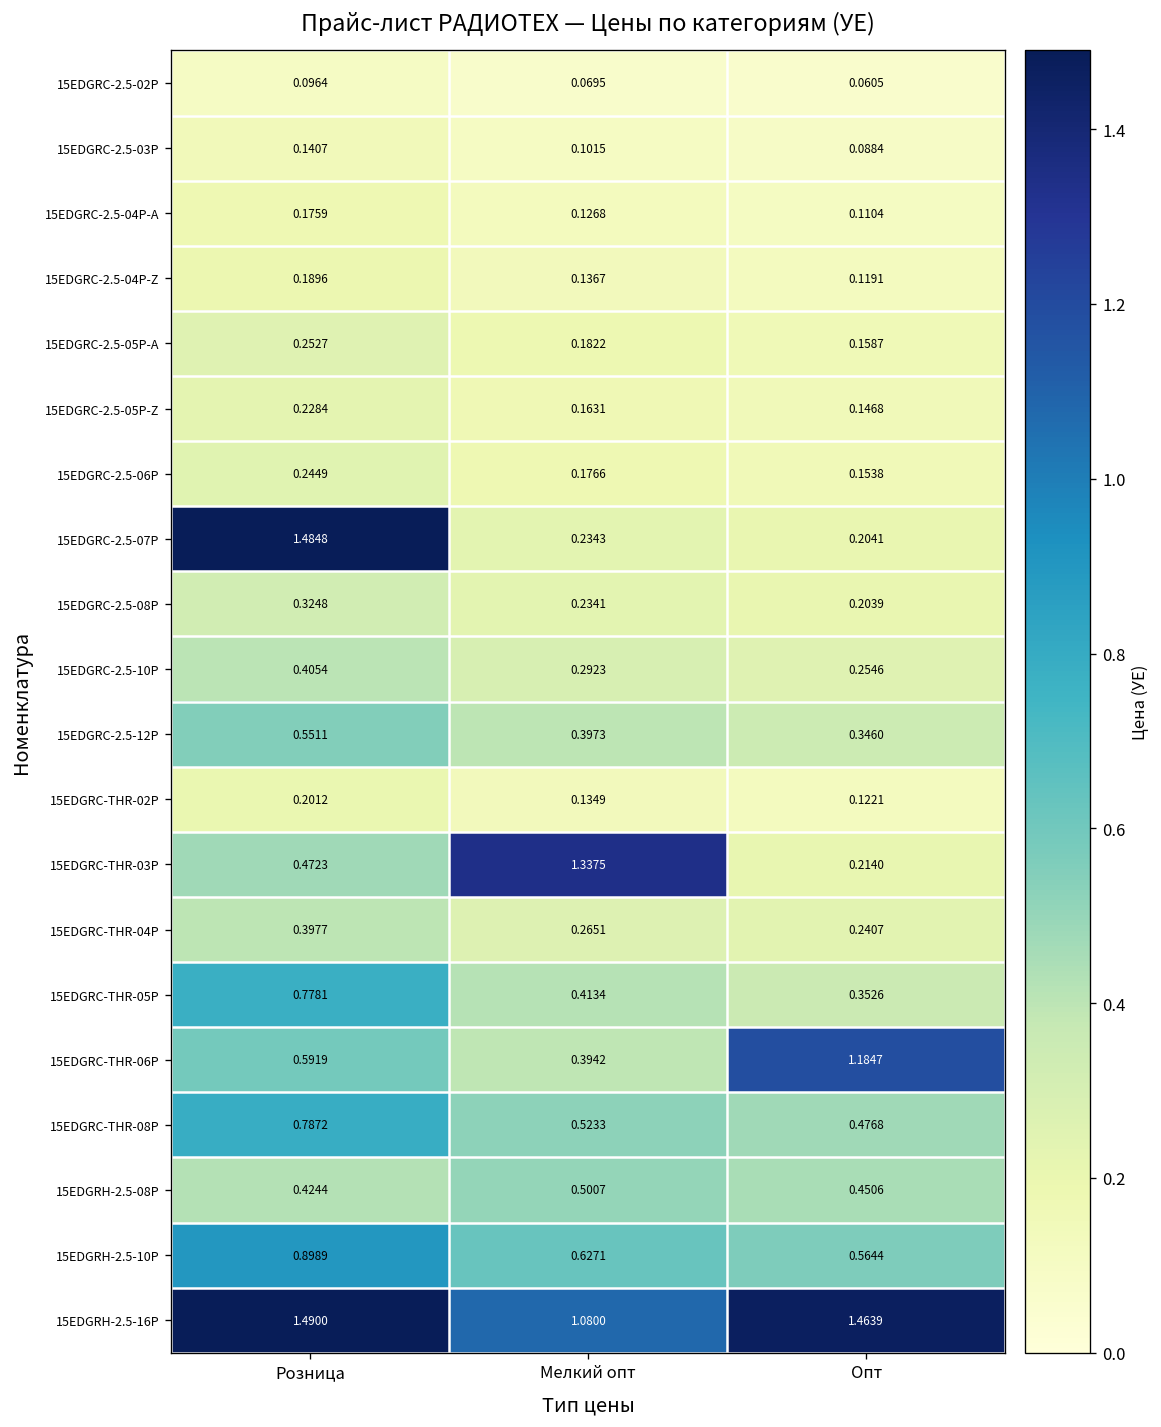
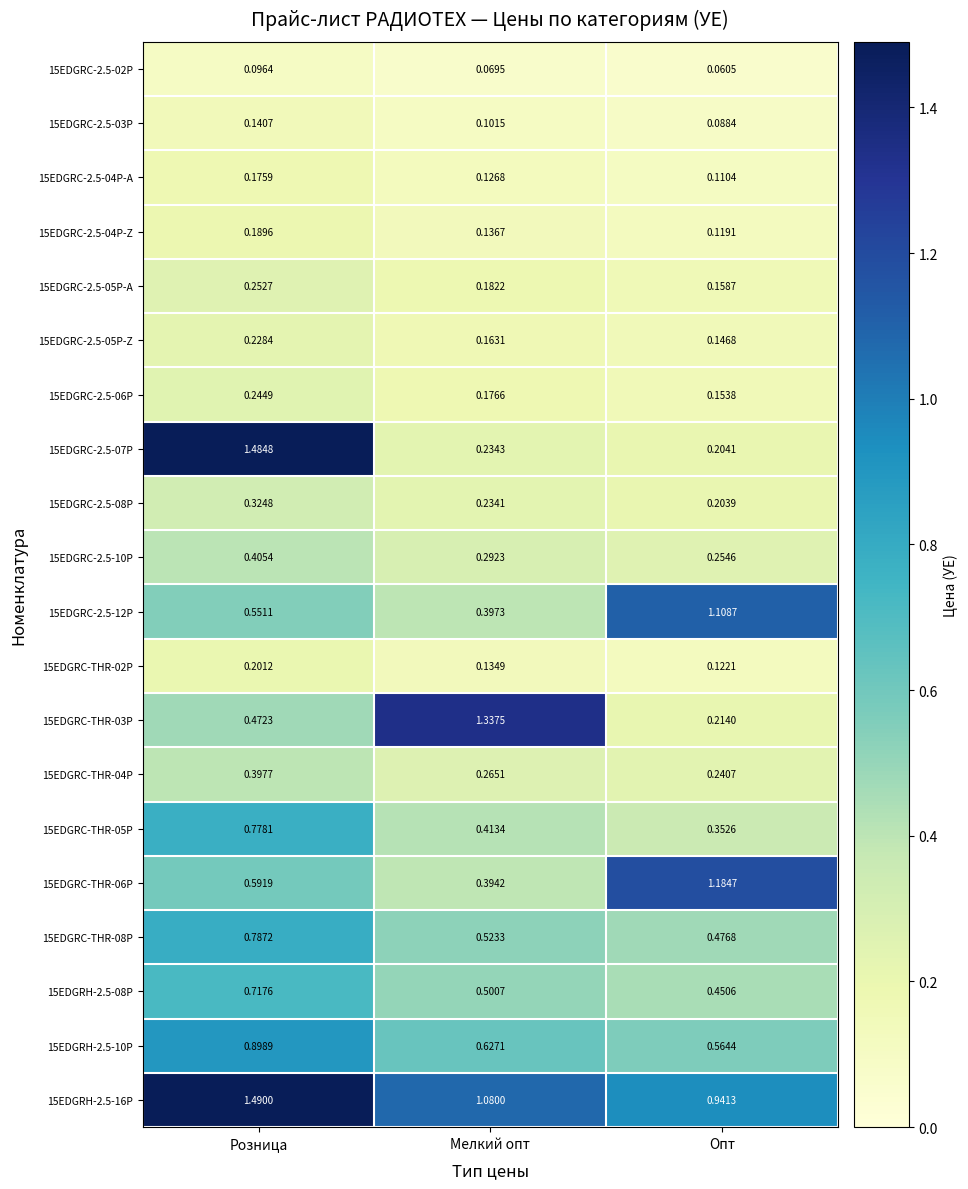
  {
    "15EDGRC-2.5-02P": {
      "Розница": 0.0964,
      "Мелкий опт": 0.0695,
      "Опт": 0.0605
    },
    "15EDGRC-2.5-03P": {
      "Розница": 0.1407,
      "Мелкий опт": 0.1015,
      "Опт": 0.0884
    },
    "15EDGRC-2.5-04P-A": {
      "Розница": 0.1759,
      "Мелкий опт": 0.1268,
      "Опт": 0.1104
    },
    "15EDGRC-2.5-04P-Z": {
      "Розница": 0.1896,
      "Мелкий опт": 0.1367,
      "Опт": 0.1191
    },
    "15EDGRC-2.5-05P-A": {
      "Розница": 0.2527,
      "Мелкий опт": 0.1822,
      "Опт": 0.1587
    },
    "15EDGRC-2.5-05P-Z": {
      "Розница": 0.2284,
      "Мелкий опт": 0.1631,
      "Опт": 0.1468
    },
    "15EDGRC-2.5-06P": {
      "Розница": 0.2449,
      "Мелкий опт": 0.1766,
      "Опт": 0.1538
    },
    "15EDGRC-2.5-07P": {
      "Розница": 1.4848,
      "Мелкий опт": 0.2343,
      "Опт": 0.2041
    },
    "15EDGRC-2.5-08P": {
      "Розница": 0.3248,
      "Мелкий опт": 0.2341,
      "Опт": 0.2039
    },
    "15EDGRC-2.5-10P": {
      "Розница": 0.4054,
      "Мелкий опт": 0.2923,
      "Опт": 0.2546
    },
    "15EDGRC-2.5-12P": {
      "Розница": 0.5511,
      "Мелкий опт": 0.3973,
-     "Опт": 0.3460
+     "Опт": 1.1087
    },
    "15EDGRC-THR-02P": {
      "Розница": 0.2012,
      "Мелкий опт": 0.1349,
      "Опт": 0.1221
    },
    "15EDGRC-THR-03P": {
      "Розница": 0.4723,
      "Мелкий опт": 1.3375,
      "Опт": 0.2140
    },
    "15EDGRC-THR-04P": {
      "Розница": 0.3977,
      "Мелкий опт": 0.2651,
      "Опт": 0.2407
    },
    "15EDGRC-THR-05P": {
      "Розница": 0.7781,
      "Мелкий опт": 0.4134,
      "Опт": 0.3526
    },
    "15EDGRC-THR-06P": {
      "Розница": 0.5919,
      "Мелкий опт": 0.3942,
      "Опт": 1.1847
    },
    "15EDGRC-THR-08P": {
      "Розница": 0.7872,
      "Мелкий опт": 0.5233,
      "Опт": 0.4768
    },
    "15EDGRH-2.5-08P": {
-     "Розница": 0.4244,
+     "Розница": 0.7176,
      "Мелкий опт": 0.5007,
      "Опт": 0.4506
    },
    "15EDGRH-2.5-10P": {
      "Розница": 0.8989,
      "Мелкий опт": 0.6271,
      "Опт": 0.5644
    },
    "15EDGRH-2.5-16P": {
      "Розница": 1.4900,
      "Мелкий опт": 1.0800,
-     "Опт": 1.4639
+     "Опт": 0.9413
    }
  }
